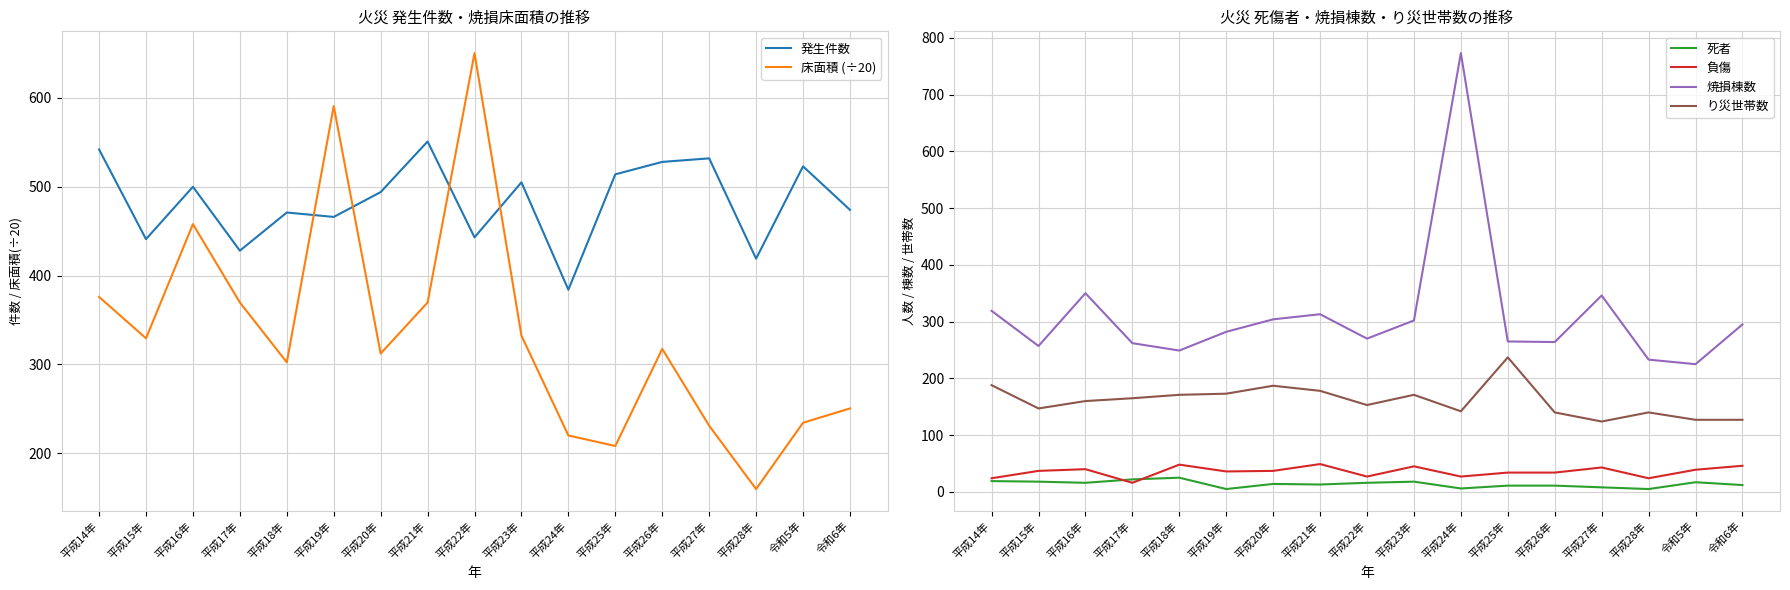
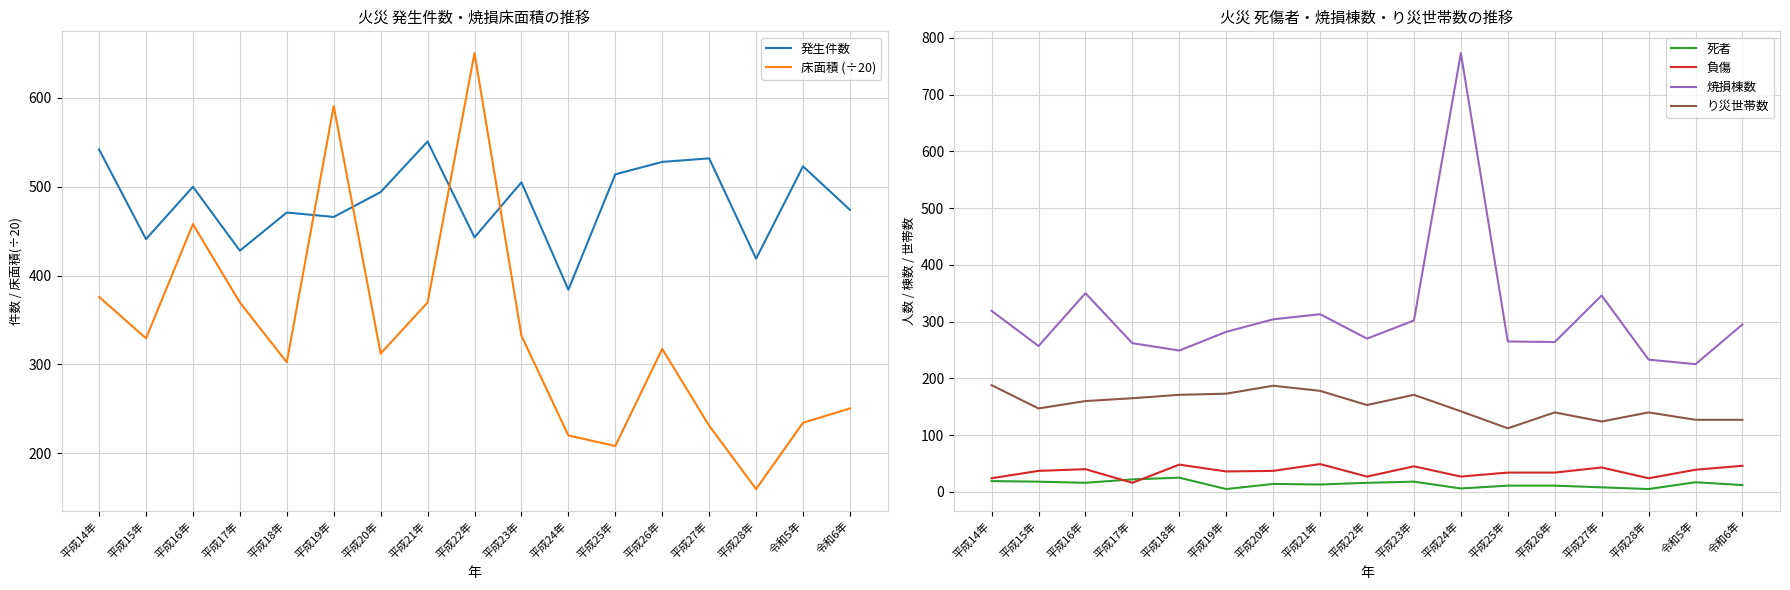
  {
    "火災 発生件数・焼損床面積の推移": {
      "発生件数": {
        "平成14年": 540,
        "平成15年": 440,
        "平成16年": 500,
        "平成17年": 430,
        "平成18年": 470,
        "平成19年": 470,
        "平成20年": 490,
        "平成21年": 550,
        "平成22年": 440,
        "平成23年": 510,
        "平成24年": 380,
        "平成25年": 510,
        "平成26年": 530,
        "平成27年": 530,
        "平成28年": 420,
        "令和5年": 520,
        "令和6年": 470
      },
      "床面積 (÷20)": {
        "平成14年": 380,
        "平成15年": 330,
        "平成16年": 460,
        "平成17年": 370,
        "平成18年": 300,
        "平成19年": 590,
        "平成20年": 310,
        "平成21年": 370,
        "平成22年": 650,
        "平成23年": 330,
        "平成24年": 220,
        "平成25年": 210,
        "平成26年": 320,
        "平成27年": 230,
        "平成28年": 160,
        "令和5年": 230,
        "令和6年": 250
      }
    },
    "火災 死傷者・焼損棟数・り災世帯数の推移": {
      "死者": {
        "平成14年": 20,
        "平成15年": 20,
        "平成16年": 20,
        "平成17年": 20,
        "平成18年": 30,
        "平成19年": 10,
        "平成20年": 10,
        "平成21年": 10,
        "平成22年": 20,
        "平成23年": 20,
        "平成24年": 10,
        "平成25年": 10,
        "平成26年": 10,
        "平成27年": 10,
        "平成28年": 10,
        "令和5年": 20,
        "令和6年": 10
      },
      "負傷": {
        "平成14年": 20,
        "平成15年": 40,
        "平成16年": 40,
        "平成17年": 20,
        "平成18年": 50,
        "平成19年": 40,
        "平成20年": 40,
        "平成21年": 50,
        "平成22年": 30,
        "平成23年": 50,
        "平成24年": 30,
        "平成25年": 30,
        "平成26年": 30,
        "平成27年": 40,
        "平成28年": 20,
        "令和5年": 40,
        "令和6年": 50
      },
      "焼損棟数": {
        "平成14年": 320,
        "平成15年": 260,
        "平成16年": 350,
        "平成17年": 260,
        "平成18年": 250,
        "平成19年": 280,
        "平成20年": 300,
        "平成21年": 310,
        "平成22年": 270,
        "平成23年": 300,
        "平成24年": 770,
        "平成25年": 270,
        "平成26年": 260,
        "平成27年": 350,
        "平成28年": 230,
        "令和5年": 230,
        "令和6年": 300
      },
      "り災世帯数": {
        "平成14年": 190,
        "平成15年": 150,
        "平成16年": 160,
        "平成17年": 170,
        "平成18年": 170,
        "平成19年": 170,
        "平成20年": 190,
        "平成21年": 180,
        "平成22年": 150,
        "平成23年": 170,
        "平成24年": 140,
-       "平成25年": 240,
+       "平成25年": 110,
        "平成26年": 140,
        "平成27年": 120,
        "平成28年": 140,
        "令和5年": 130,
        "令和6年": 130
      }
    }
  }
